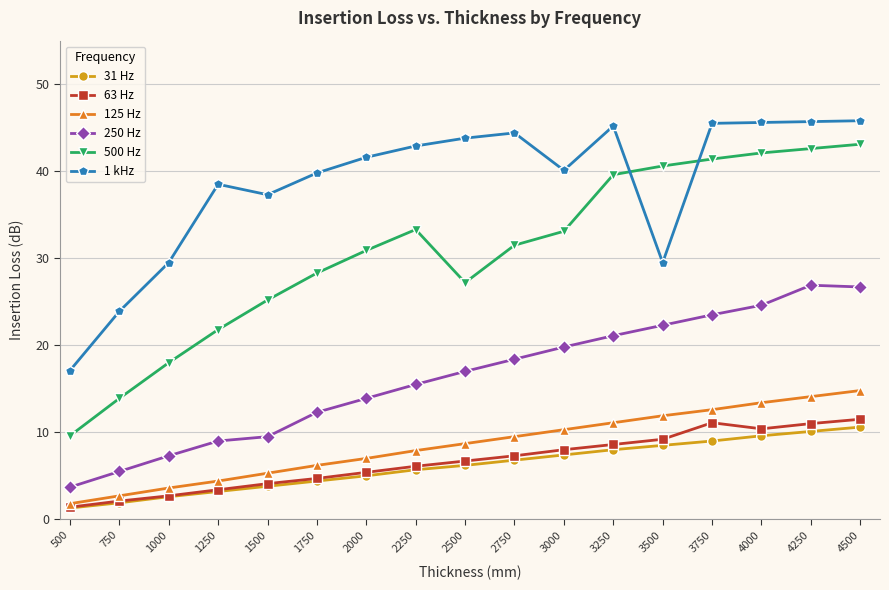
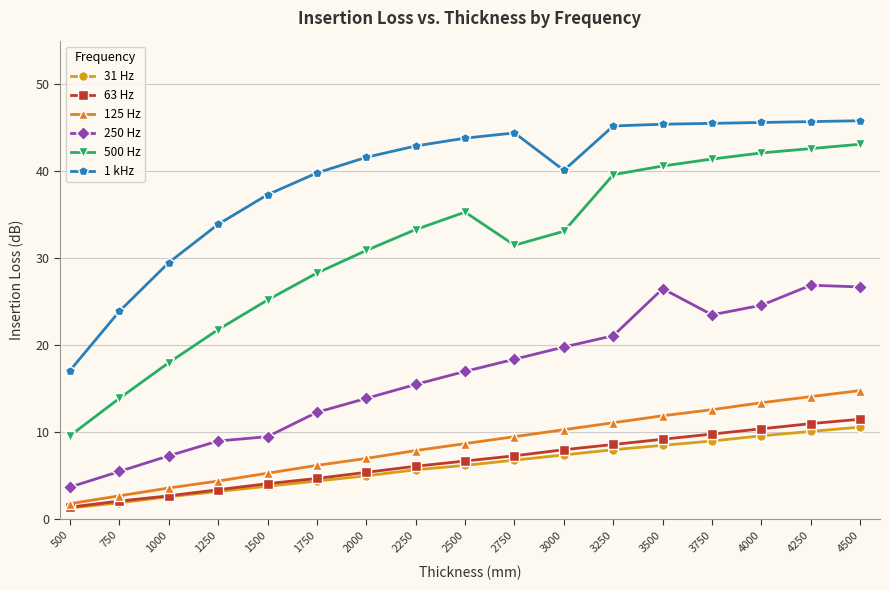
  {
    "63 Hz": {
      "1500": 4,
      "1750": 5,
      "2000": 5,
      "2250": 6,
      "2500": 7,
      "2750": 7,
      "3000": 8,
      "3250": 9,
      "3500": 9,
-     "3750": 11,
+     "3750": 10,
      "4000": 10,
      "4250": 11,
      "4500": 12
    },
    "250 Hz": {
      "500": 4,
      "750": 6,
      "1000": 7,
      "1250": 9,
      "1500": 10,
      "1750": 12,
      "2000": 14,
      "2250": 16,
      "2500": 17,
      "2750": 18,
      "3000": 20,
      "3250": 21,
-     "3500": 22,
+     "3500": 27,
      "3750": 24,
      "4000": 25,
      "4250": 27,
      "4500": 27
    },
    "500 Hz": {
      "500": 10,
      "750": 14,
      "1000": 18,
      "1250": 22,
      "1500": 25,
      "1750": 28,
      "2000": 31,
      "2250": 33,
-     "2500": 27,
+     "2500": 35,
      "2750": 32,
      "3000": 33,
      "3250": 40,
      "3500": 41,
      "3750": 41,
      "4000": 42,
      "4250": 43,
      "4500": 43
    },
    "1 kHz": {
      "500": 17,
      "750": 24,
      "1000": 30,
-     "1250": 39,
+     "1250": 34,
      "1500": 37,
      "1750": 40,
      "2000": 42,
      "2250": 43,
      "2500": 44,
      "2750": 44,
      "3000": 40,
      "3250": 45,
-     "3500": 30,
+     "3500": 45,
      "3750": 46,
      "4000": 46,
      "4250": 46,
      "4500": 46
    }
  }
